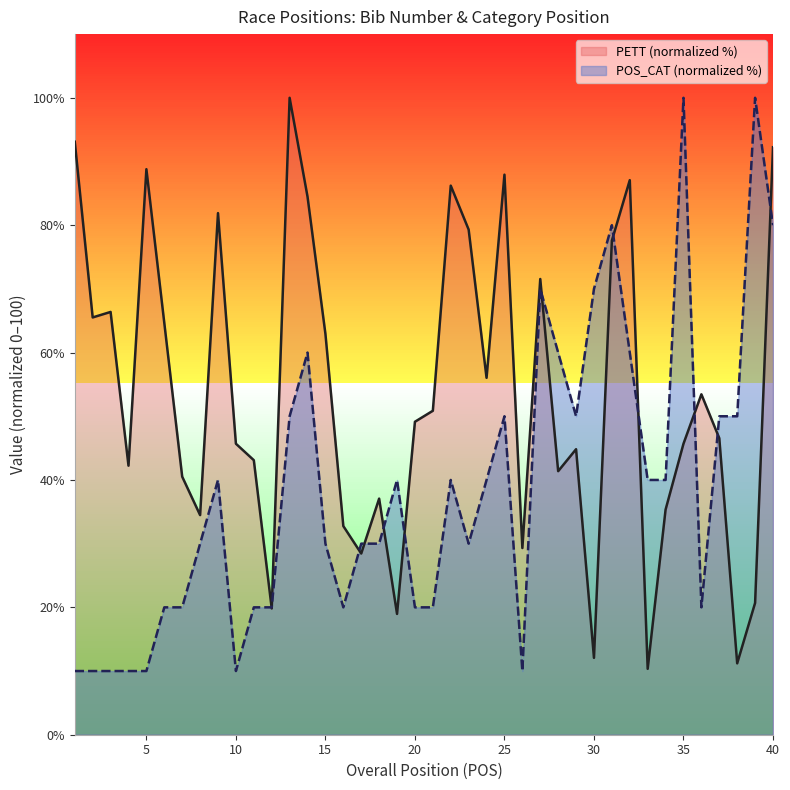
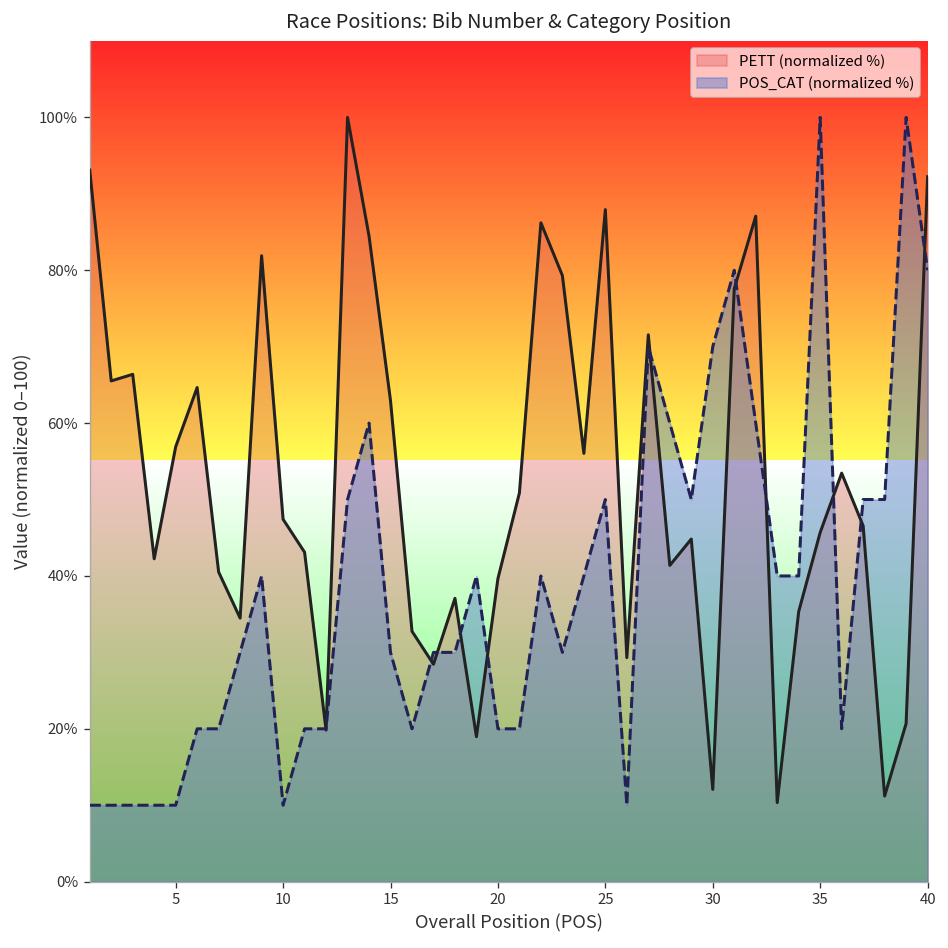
  {
    "PETT (normalized %)": {
-     "5": "89%",
-     "10": "46%",
+     "5": "57%",
+     "10": "47%",
      "15": "63%",
-     "20": "49%",
+     "20": "40%",
      "25": "88%",
      "30": "12%",
      "35": "46%",
      "40": "92%"
    },
    "POS_CAT (normalized %)": {
      "5": "10%",
      "10": "10%",
      "15": "30%",
      "20": "20%",
      "25": "50%",
      "30": "70%",
      "35": "100%",
      "40": "80%"
    }
  }
